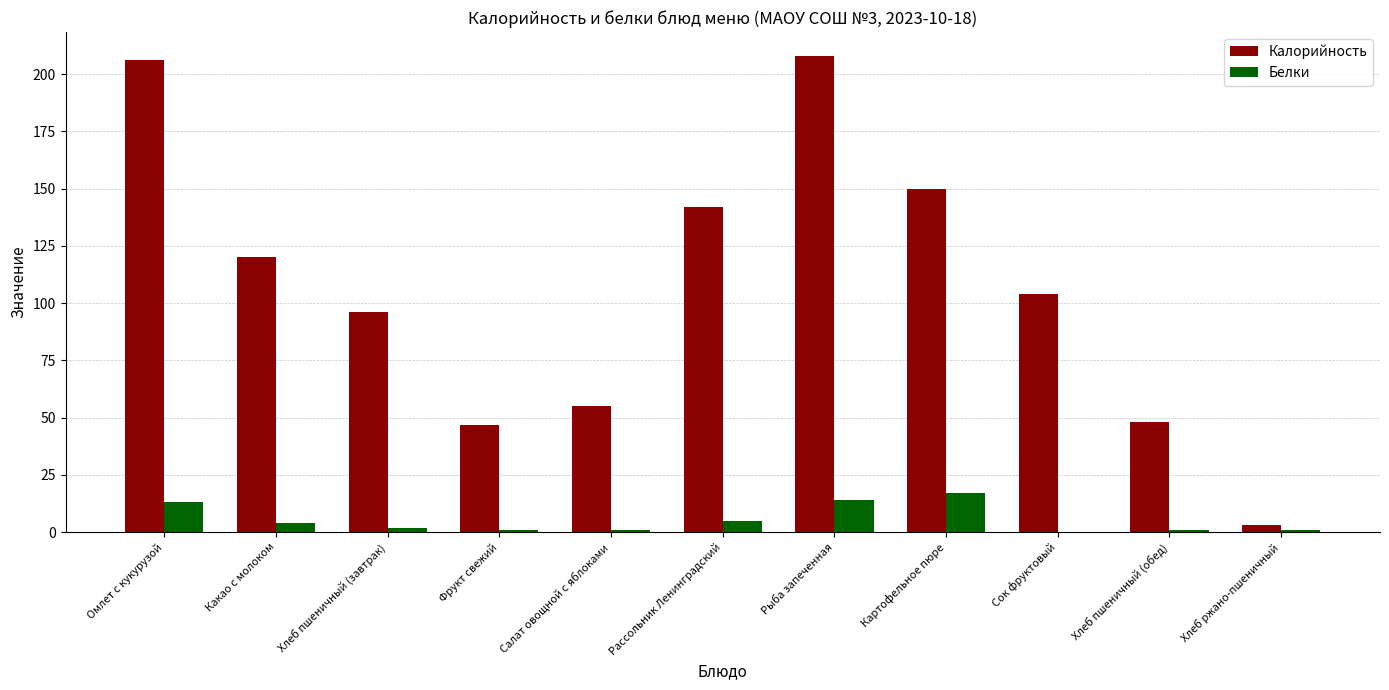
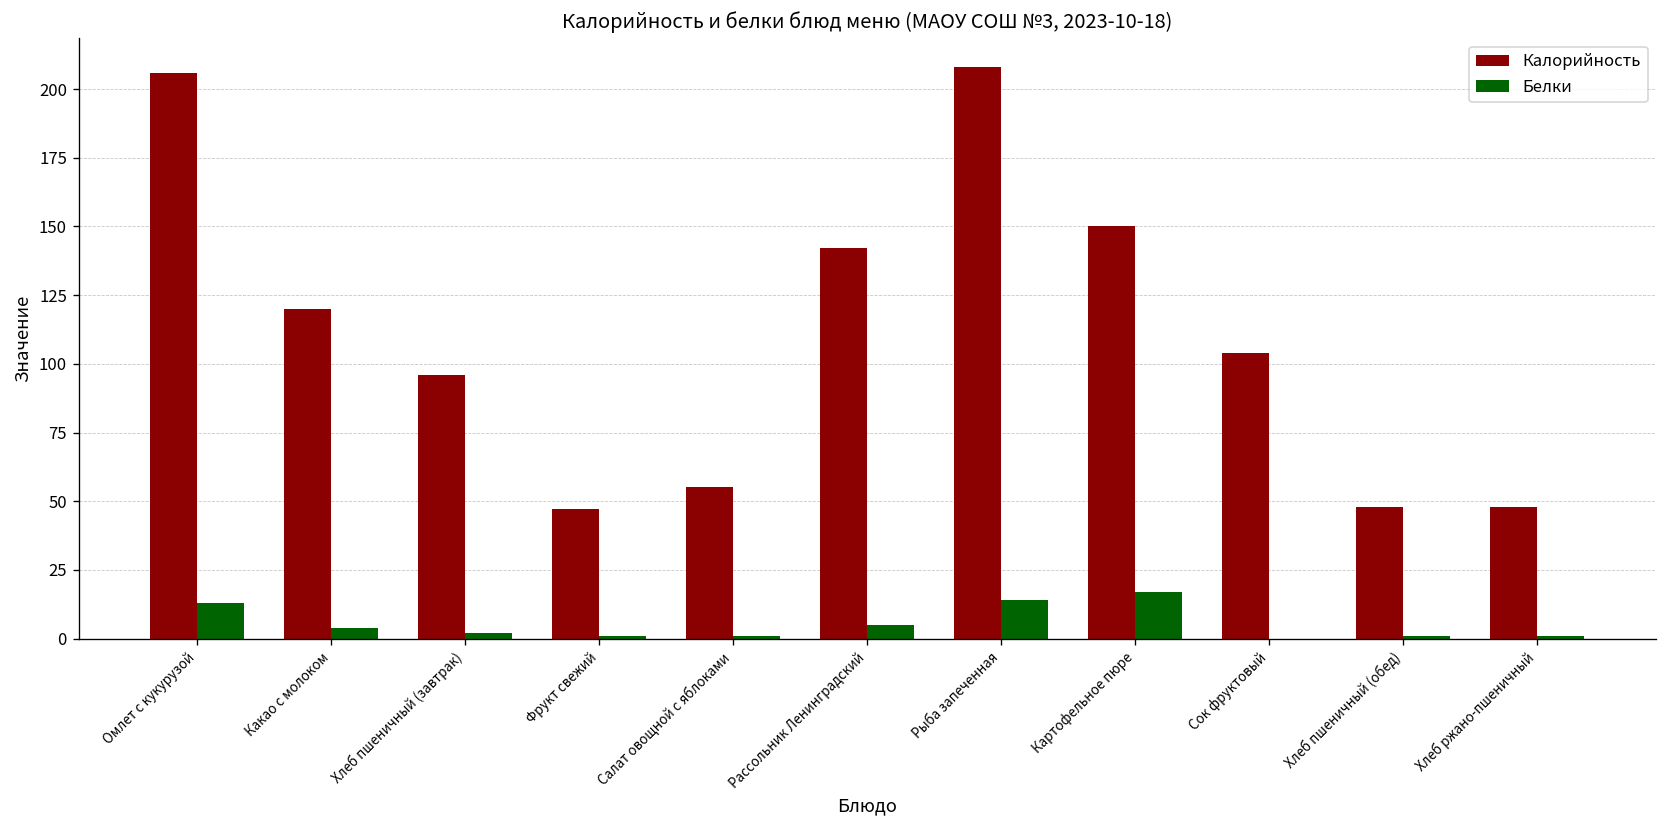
  {
    "Калорийность": {
      "Омлет с кукурузой": 206,
      "Какао с молоком": 120,
      "Хлеб пшеничный (завтрак)": 96,
      "Фрукт свежий": 47,
      "Салат овощной с яблоками": 55,
      "Рассольник Ленинградский": 142,
      "Рыба запеченная": 208,
      "Картофельное пюре": 150,
      "Сок фруктовый": 104,
      "Хлеб пшеничный (обед)": 48,
-     "Хлеб ржано-пшеничный": 3
+     "Хлеб ржано-пшеничный": 48
    },
    "Белки": {
      "Омлет с кукурузой": 13,
      "Какао с молоком": 4,
      "Хлеб пшеничный (завтрак)": 2,
      "Рассольник Ленинградский": 5,
      "Рыба запеченная": 14,
      "Картофельное пюре": 17,
      "Сок фруктовый": 0
    }
  }
